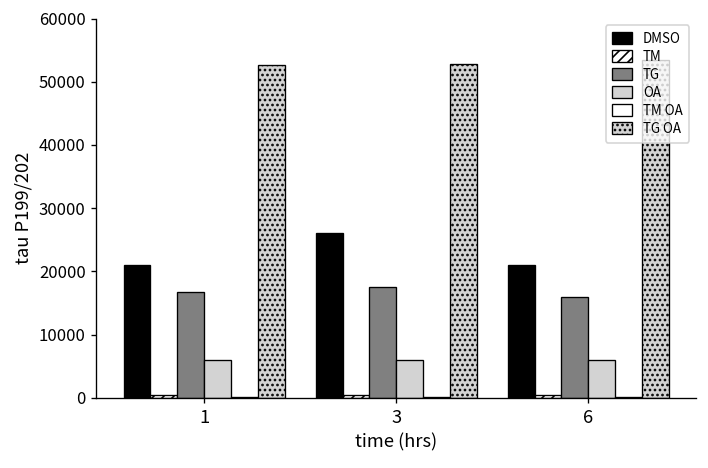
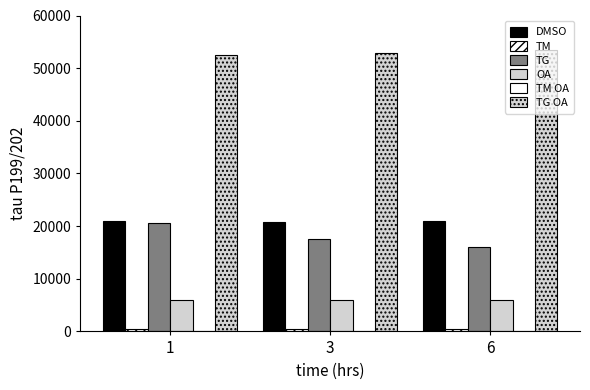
  {
    "DMSO": {
      "1": 21000,
-     "3": 26000,
+     "3": 21000,
      "6": 21000
    },
    "TG": {
-     "1": 17000,
+     "1": 21000,
      "3": 18000,
      "6": 16000
    }
  }
